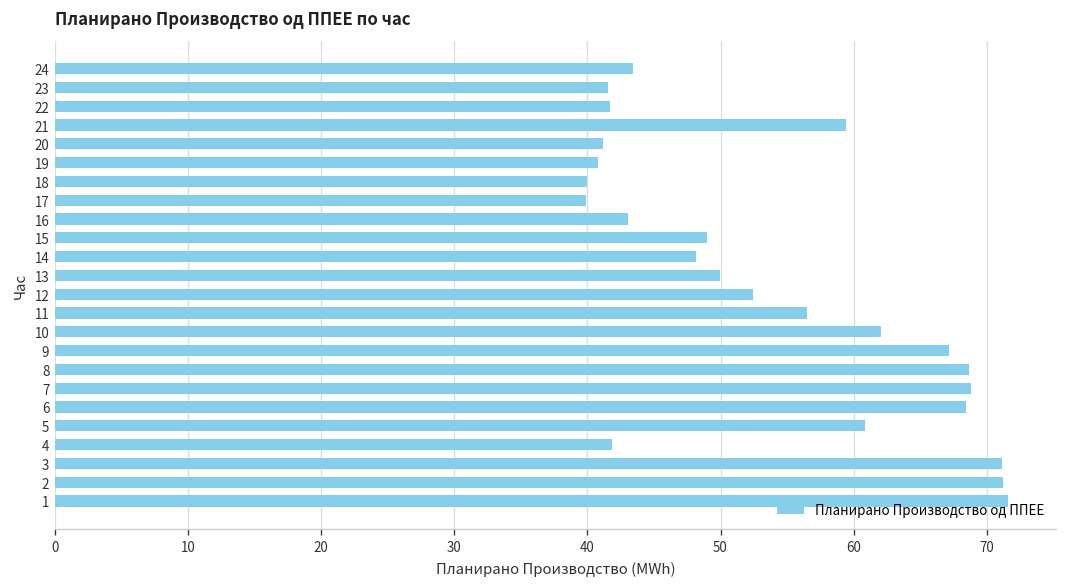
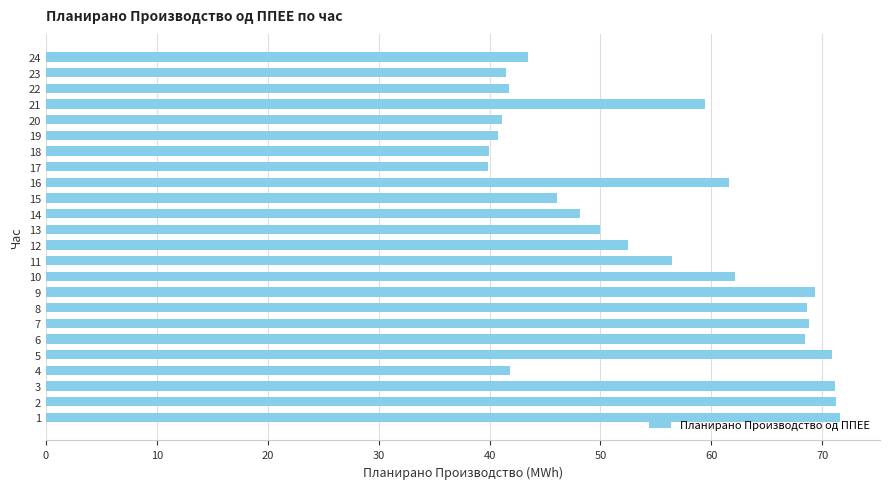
  {
    "24": 43.4,
    "23": 41.5,
    "22": 41.7,
    "21": 59.5,
    "20": 41.1,
    "19": 40.8,
    "18": 40.0,
    "17": 39.9,
-   "16": 43.0,
-   "15": 49.0,
+   "16": 61.6,
+   "15": 46.1,
    "14": 48.1,
    "13": 49.9,
    "12": 52.5,
    "11": 56.5,
    "10": 62.1,
-   "9": 67.2,
+   "9": 69.4,
    "8": 68.7,
    "7": 68.8,
    "6": 68.4,
-   "5": 60.9,
+   "5": 70.9,
    "4": 41.8,
    "3": 71.2,
    "2": 71.3,
    "1": 71.6
  }
